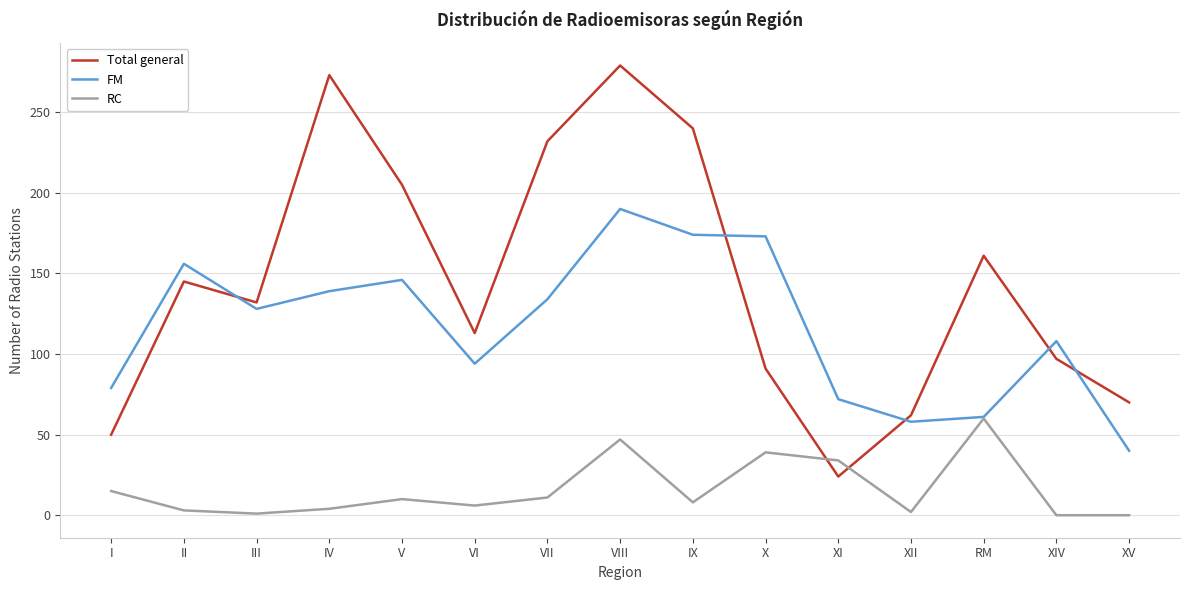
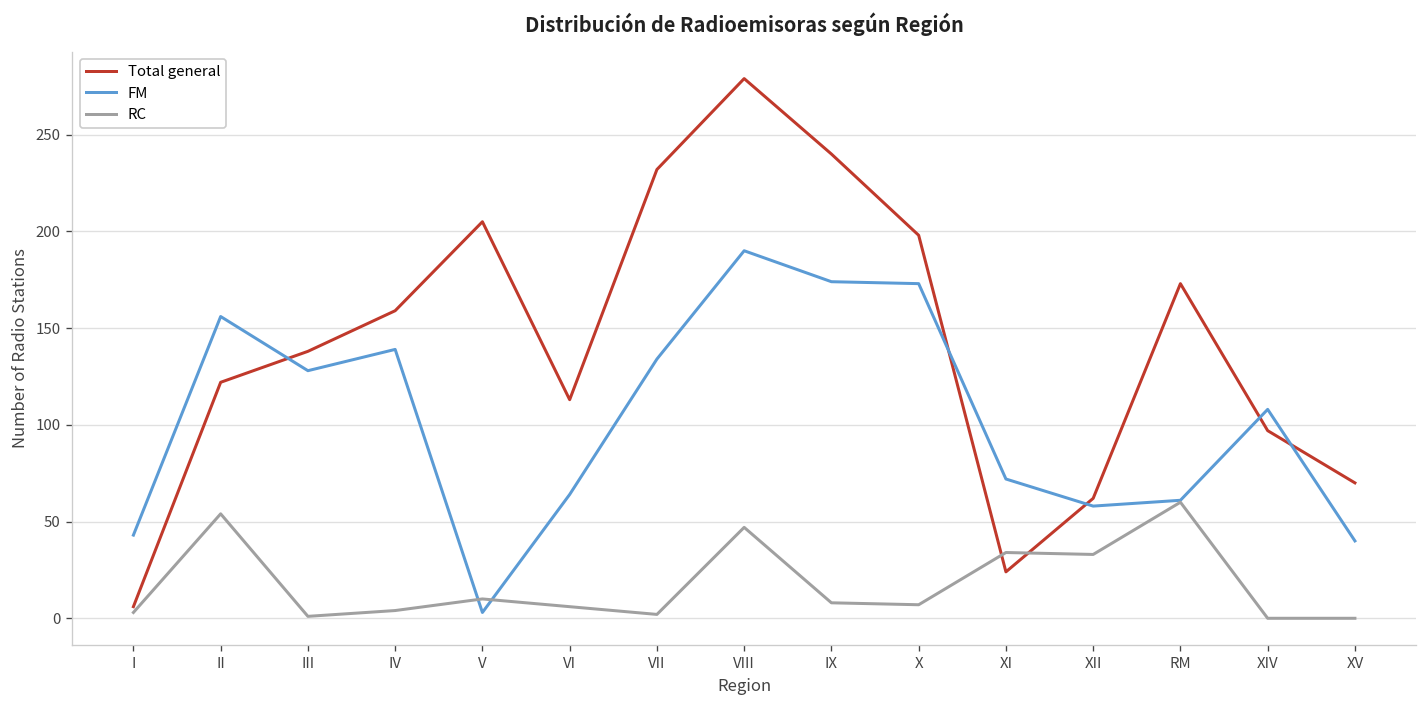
  {
    "Total general": {
-     "I": 50,
-     "II": 145,
-     "III": 132,
-     "IV": 273,
+     "I": 6,
+     "II": 122,
+     "III": 138,
+     "IV": 159,
      "V": 205,
      "VI": 113,
      "VII": 232,
      "VIII": 279,
      "IX": 240,
-     "X": 91,
+     "X": 198,
      "XI": 24,
      "XII": 62,
-     "RM": 161,
+     "RM": 173,
      "XIV": 97,
      "XV": 70
    },
    "FM": {
-     "I": 79,
+     "I": 43,
      "II": 156,
      "III": 128,
      "IV": 139,
-     "V": 146,
-     "VI": 94,
+     "V": 3,
+     "VI": 64,
      "VII": 134,
      "VIII": 190,
      "IX": 174,
      "X": 173,
      "XI": 72,
      "XII": 58,
      "XIV": 108,
      "XV": 40
    },
    "RC": {
-     "I": 15,
-     "II": 3,
+     "I": 3,
+     "II": 54,
      "III": 1,
      "IV": 4,
      "V": 10,
      "VI": 6,
-     "VII": 11,
+     "VII": 2,
      "VIII": 47,
      "IX": 8,
-     "X": 39,
+     "X": 7,
      "XI": 34,
-     "XII": 2,
+     "XII": 33,
      "XIV": 0,
      "XV": 0
    }
  }
